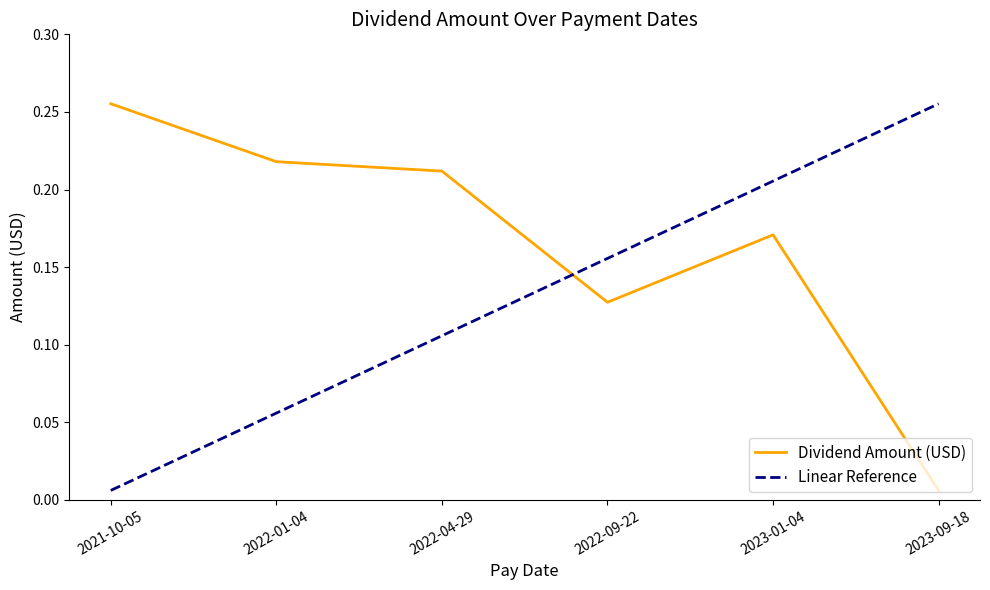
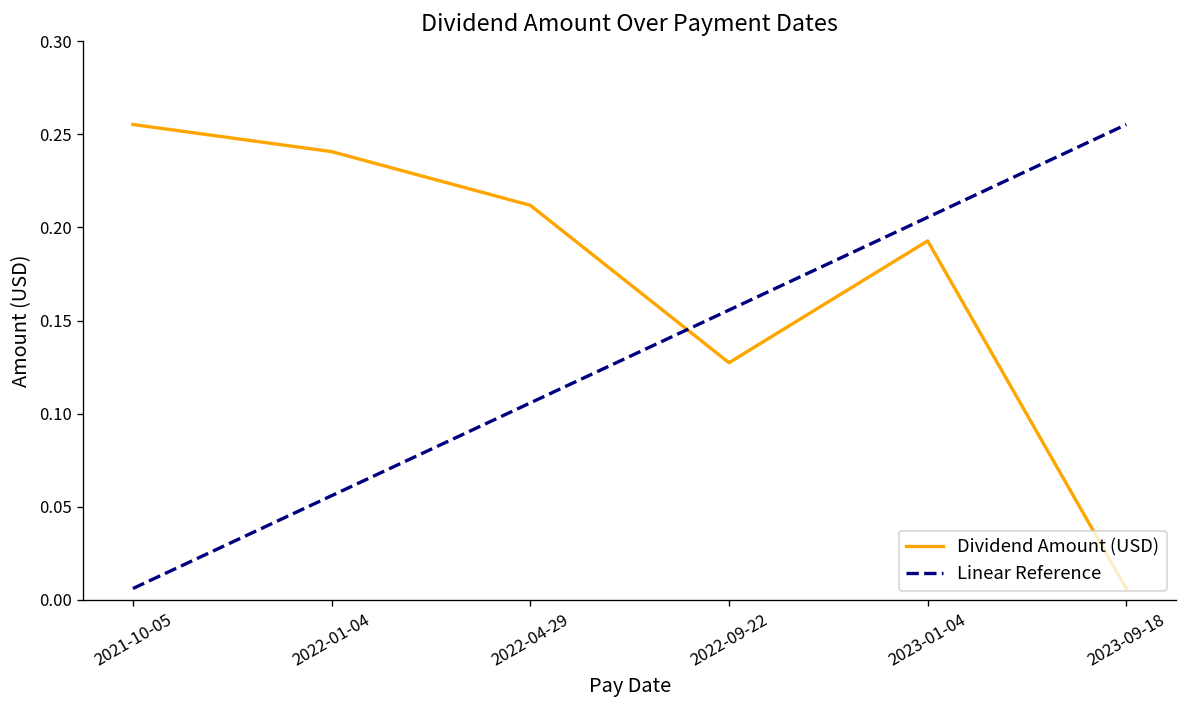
  {
    "Dividend Amount (USD)": {
      "2021-10-05": 0.255,
-     "2022-01-04": 0.218,
+     "2022-01-04": 0.241,
      "2022-04-29": 0.212,
      "2022-09-22": 0.127,
-     "2023-01-04": 0.171
+     "2023-01-04": 0.193
    },
    "Linear Reference": {
      "2021-10-05": 0.006,
      "2022-01-04": 0.056,
      "2022-04-29": 0.106,
      "2022-09-22": 0.156,
      "2023-01-04": 0.205,
      "2023-09-18": 0.255
    }
  }
